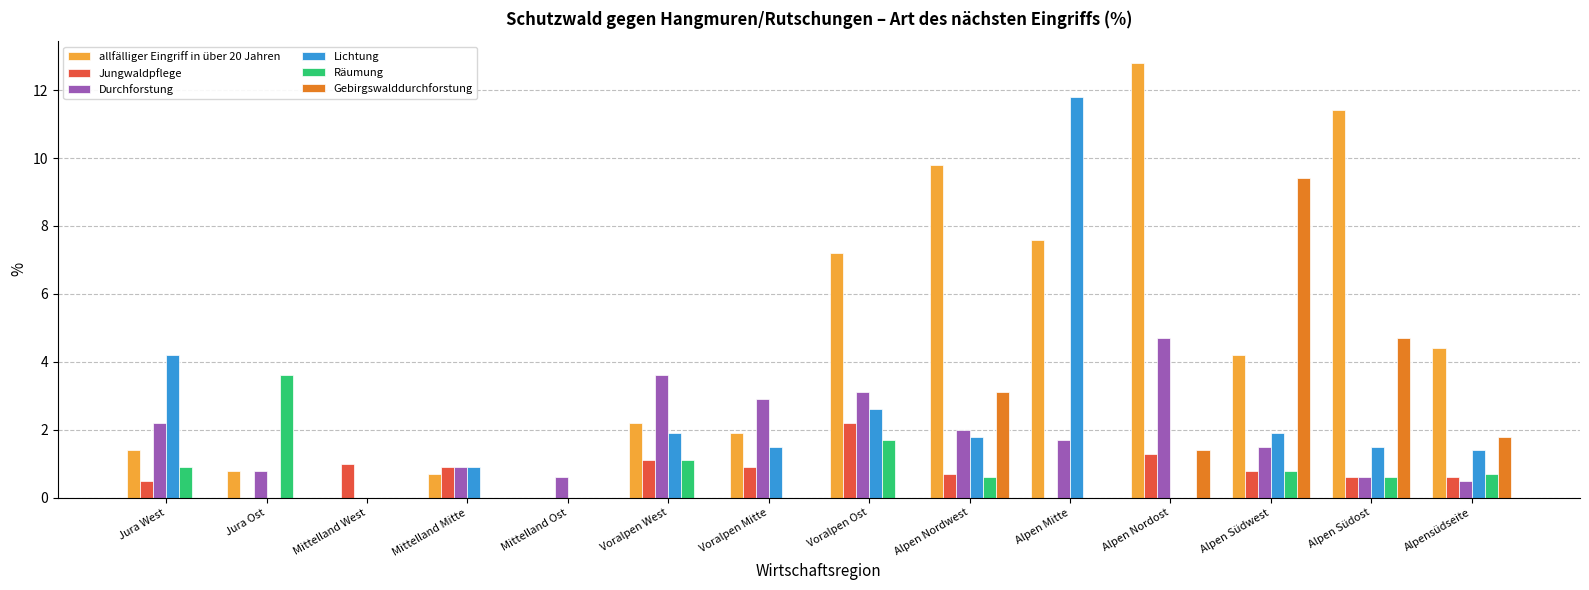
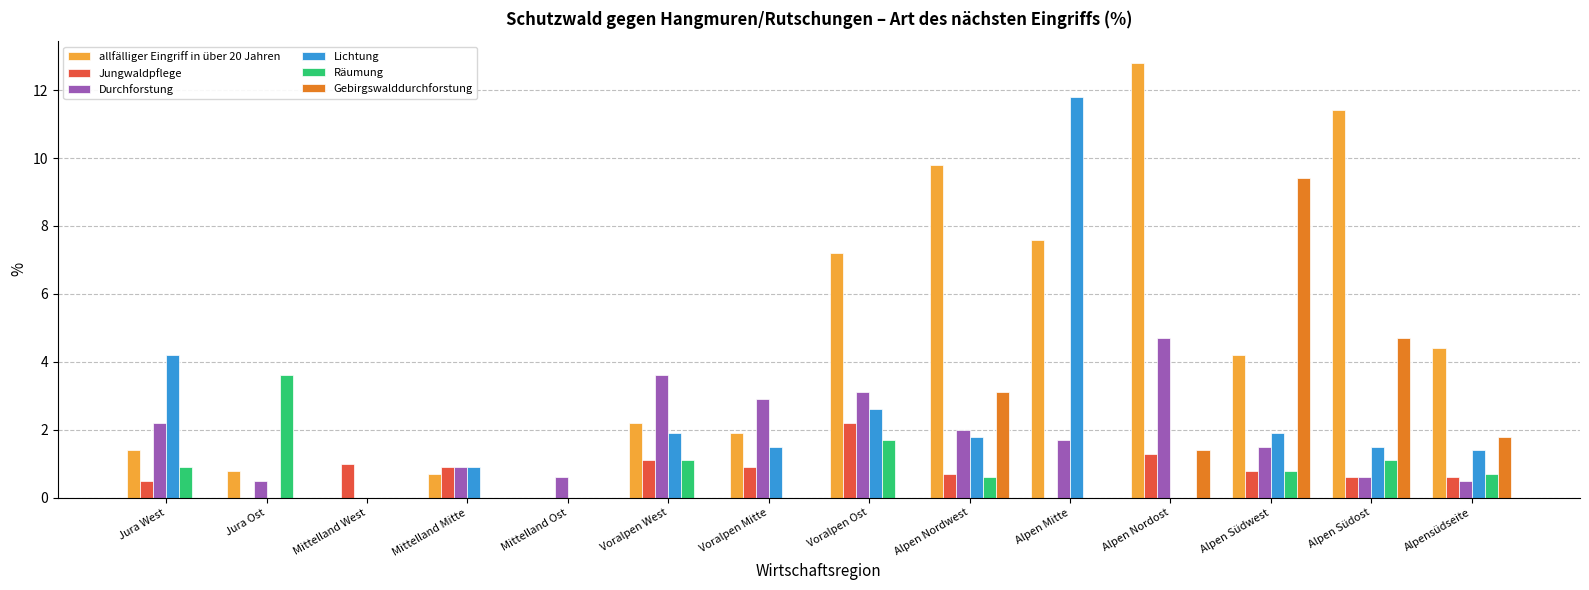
  {
    "Durchforstung": {
      "Jura West": 2.2,
-     "Jura Ost": 0.8,
+     "Jura Ost": 0.5,
      "Mittelland West": 0.0,
      "Mittelland Mitte": 0.9,
      "Mittelland Ost": 0.6,
      "Voralpen West": 3.6,
      "Voralpen Mitte": 2.9,
      "Voralpen Ost": 3.1,
      "Alpen Nordwest": 2.0,
      "Alpen Mitte": 1.7,
      "Alpen Nordost": 4.7,
      "Alpen Südwest": 1.5,
      "Alpen Südost": 0.6,
      "Alpensüdseite": 0.5
    },
    "Lichtung": {
      "Jura West": 4.2,
      "Jura Ost": 0.0,
      "Mittelland West": 0.0,
      "Mittelland Mitte": 0.9,
      "Mittelland Ost": 0.0,
      "Voralpen West": 1.9,
      "Voralpen Mitte": 1.5,
      "Voralpen Ost": 2.6,
      "Alpen Nordwest": 1.8,
      "Alpen Mitte": 11.8,
      "Alpen Nordost": 0.0,
      "Alpen Südwest": 1.9,
      "Alpen Südost": 1.5,
      "Alpensüdseite": 1.4
    },
    "Räumung": {
      "Jura West": 0.9,
      "Jura Ost": 3.6,
      "Mittelland West": 0.0,
      "Mittelland Mitte": 0.0,
      "Mittelland Ost": 0.0,
      "Voralpen West": 1.1,
      "Voralpen Mitte": 0.0,
      "Voralpen Ost": 1.7,
      "Alpen Nordwest": 0.6,
      "Alpen Mitte": 0.0,
      "Alpen Nordost": 0.0,
      "Alpen Südwest": 0.8,
-     "Alpen Südost": 0.6,
+     "Alpen Südost": 1.1,
      "Alpensüdseite": 0.7
    }
  }
